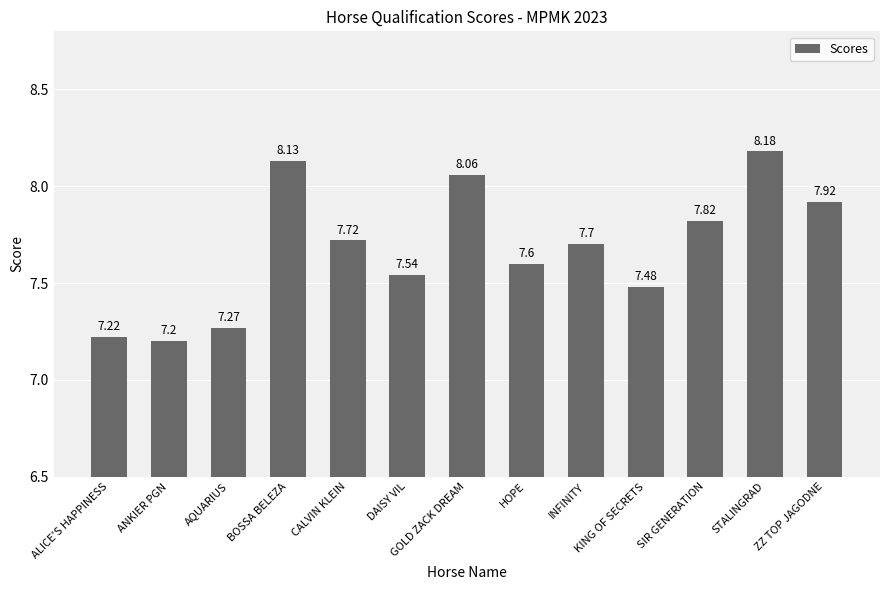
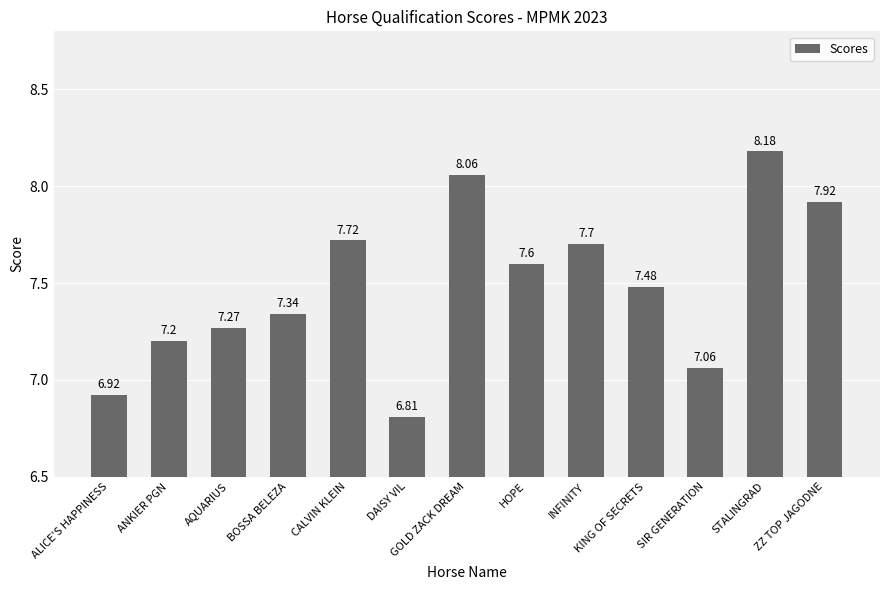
  {
-   "ALICE'S HAPPINESS": 7.22,
+   "ALICE'S HAPPINESS": 6.92,
    "ANKIER PGN": 7.2,
    "AQUARIUS": 7.27,
-   "BOSSA BELEZA": 8.13,
+   "BOSSA BELEZA": 7.34,
    "CALVIN KLEIN": 7.72,
-   "DAISY VIL": 7.54,
+   "DAISY VIL": 6.81,
    "GOLD ZACK DREAM": 8.06,
    "HOPE": 7.6,
    "INFINITY": 7.7,
    "KING OF SECRETS": 7.48,
-   "SIR GENERATION": 7.82,
+   "SIR GENERATION": 7.06,
    "STALINGRAD": 8.18,
    "ZZ TOP JAGODNE": 7.92
  }
